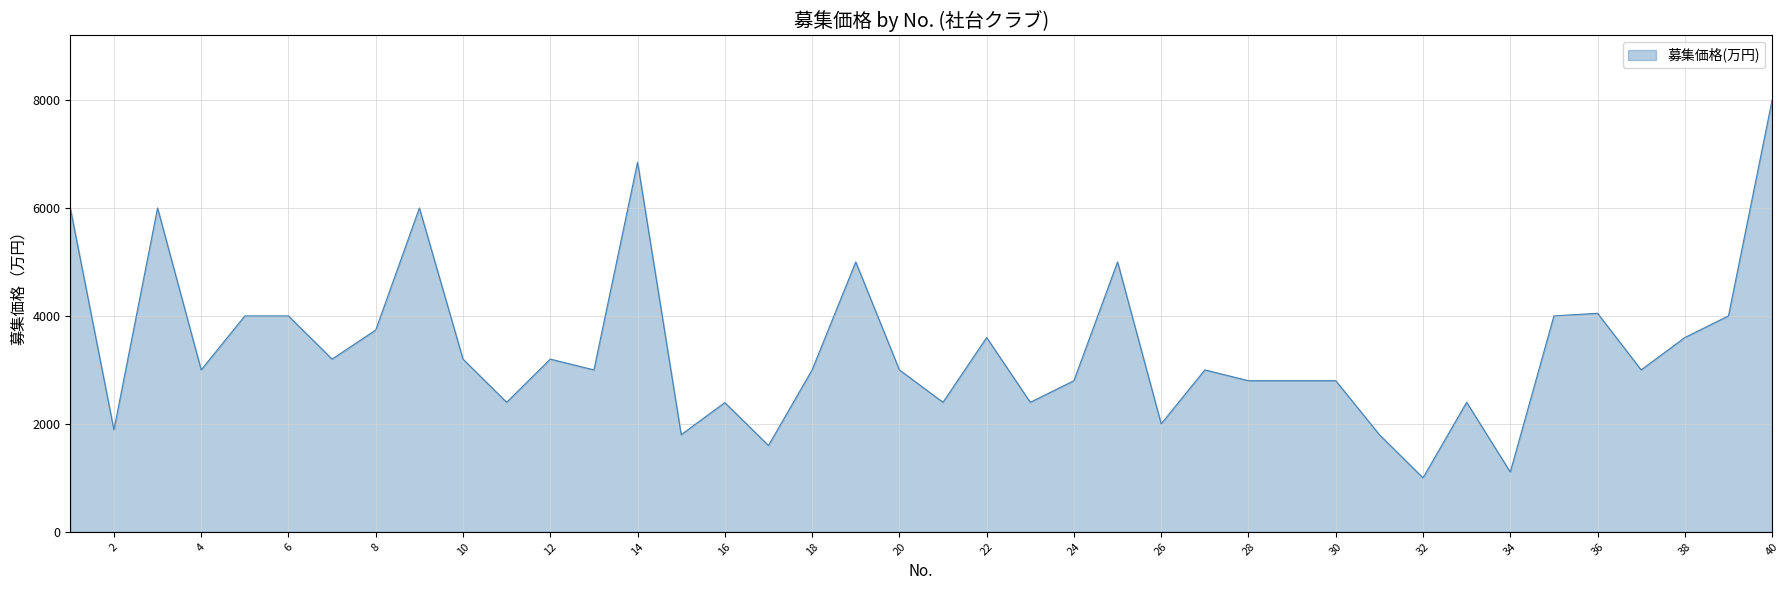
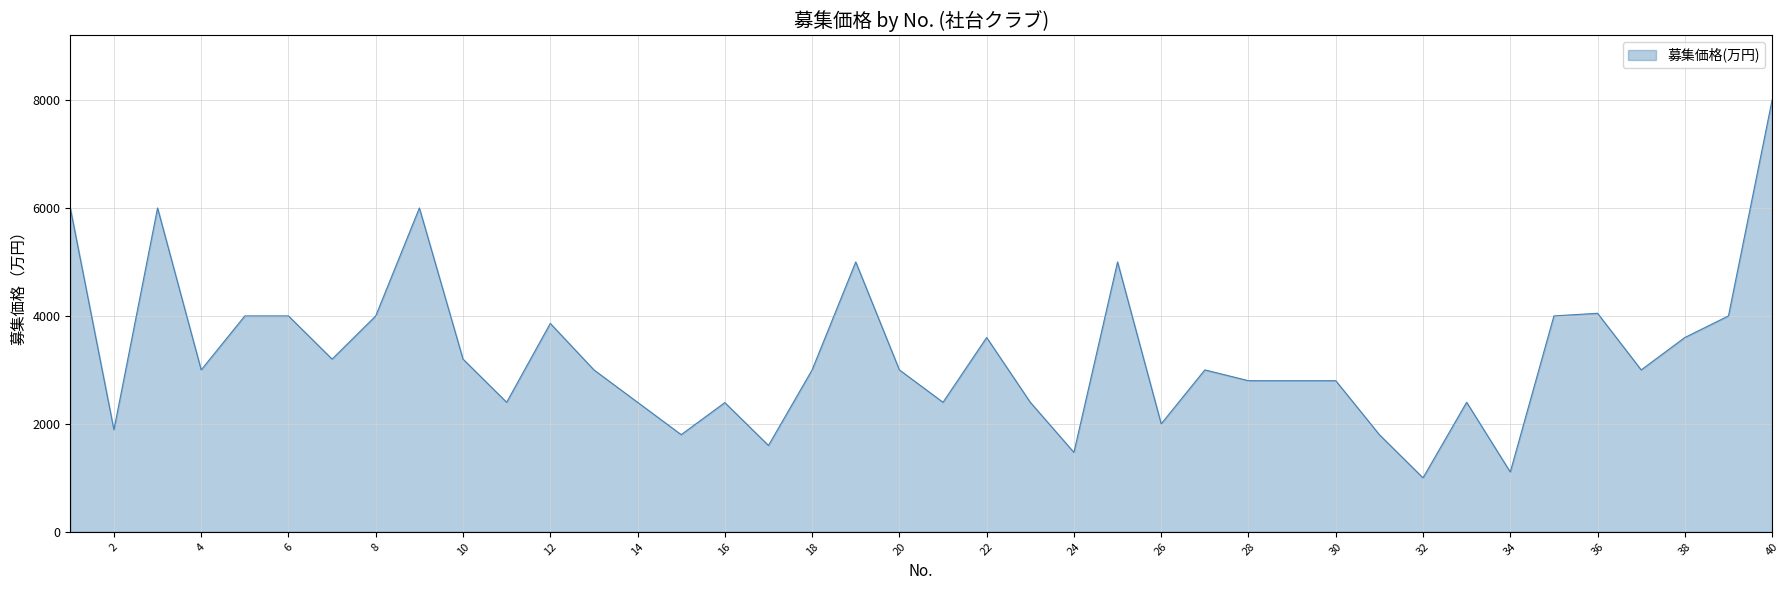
  {
    "2": 1900,
    "4": 3000,
    "6": 4000,
-   "8": 3700,
+   "8": 4000,
    "10": 3200,
-   "12": 3200,
-   "14": 6800,
+   "12": 3900,
+   "14": 2400,
    "16": 2400,
    "18": 3000,
    "20": 3000,
    "22": 3600,
-   "24": 2800,
+   "24": 1500,
    "26": 2000,
    "28": 2800,
    "30": 2800,
    "32": 1000,
    "34": 1100,
    "36": 4000,
    "38": 3600,
    "40": 8000
  }
